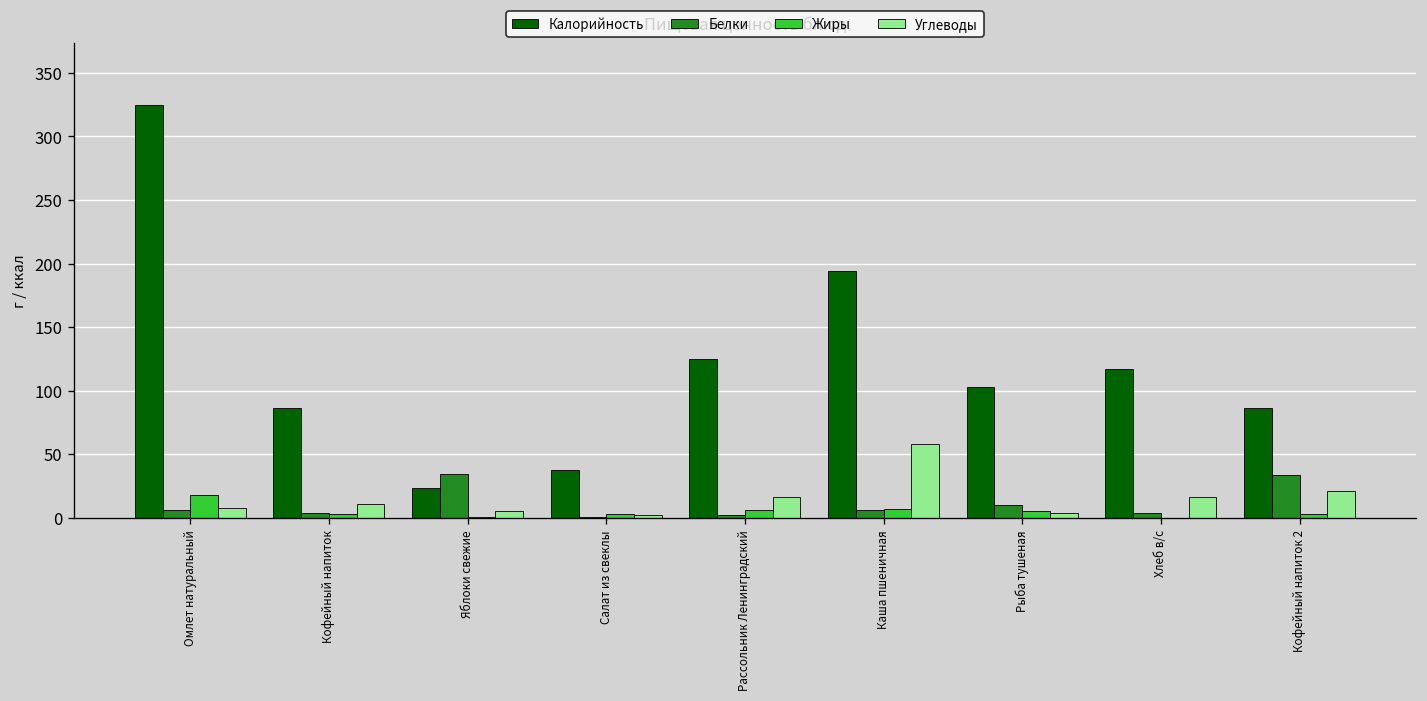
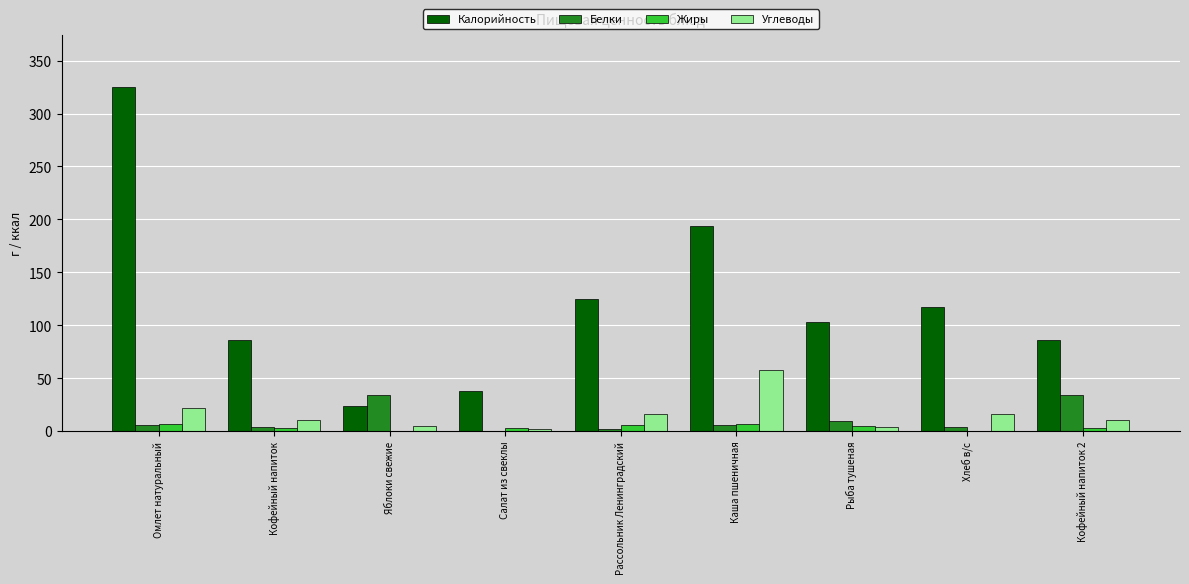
  {
    "Калорийность": {
      "Омлет натуральный": 325,
      "Кофейный напиток": 86,
      "Яблоки свежие": 24,
      "Салат из свеклы": 38,
      "Рассольник Ленинградский": 125,
      "Каша пшеничная": 194,
      "Рыба тушеная": 103,
      "Хлеб в/с": 117,
      "Кофейный напиток 2": 86
    },
    "Белки": {
      "Омлет натуральный": 6,
      "Кофейный напиток": 4,
      "Яблоки свежие": 34,
      "Каша пшеничная": 6,
      "Рыба тушеная": 10,
      "Хлеб в/с": 4,
      "Кофейный напиток 2": 34
    },
    "Жиры": {
-     "Омлет натуральный": 18,
+     "Омлет натуральный": 7,
      "Кофейный напиток": 3,
      "Салат из свеклы": 3,
      "Рассольник Ленинградский": 6,
      "Каша пшеничная": 7,
      "Рыба тушеная": 5,
      "Хлеб в/с": 0,
      "Кофейный напиток 2": 3
    },
    "Углеводы": {
-     "Омлет натуральный": 8,
+     "Омлет натуральный": 22,
      "Кофейный напиток": 11,
      "Яблоки свежие": 5,
      "Рассольник Ленинградский": 16,
      "Каша пшеничная": 58,
      "Рыба тушеная": 4,
      "Хлеб в/с": 16,
-     "Кофейный напиток 2": 21
+     "Кофейный напиток 2": 11
    }
  }
